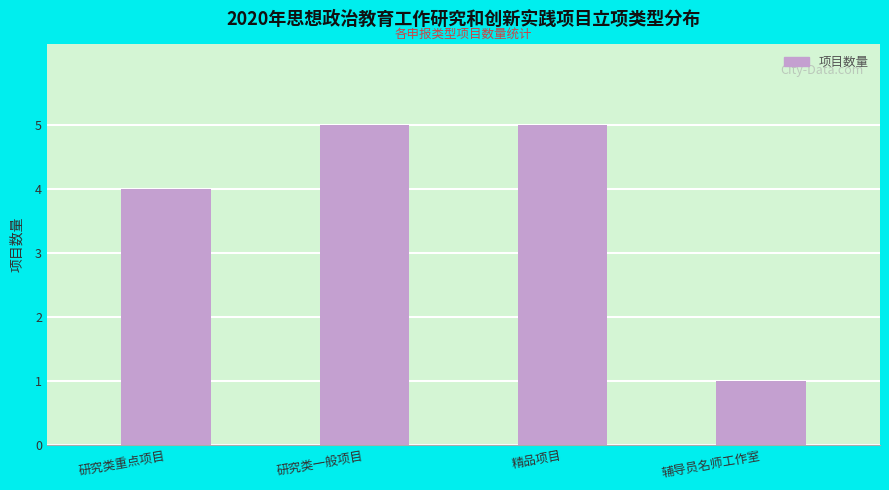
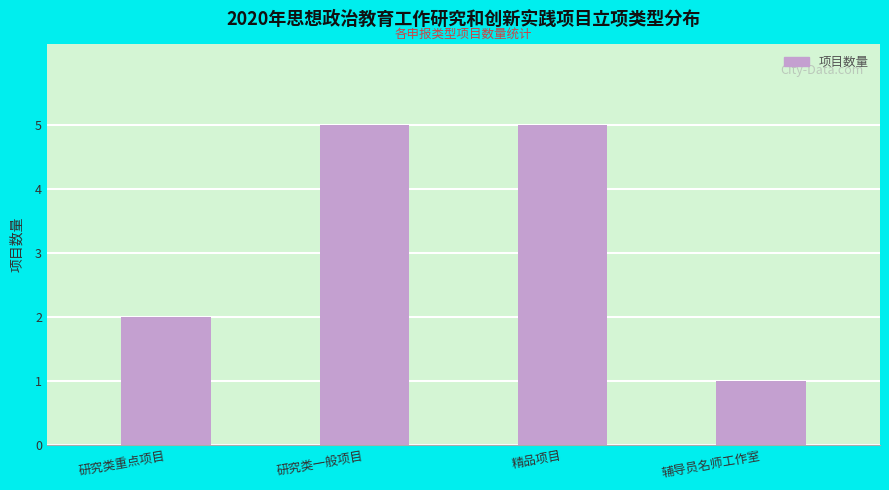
  {
-   "研究类重点项目": 4,
+   "研究类重点项目": 2,
    "研究类一般项目": 5,
    "精品项目": 5,
    "辅导员名师工作室": 1
  }
